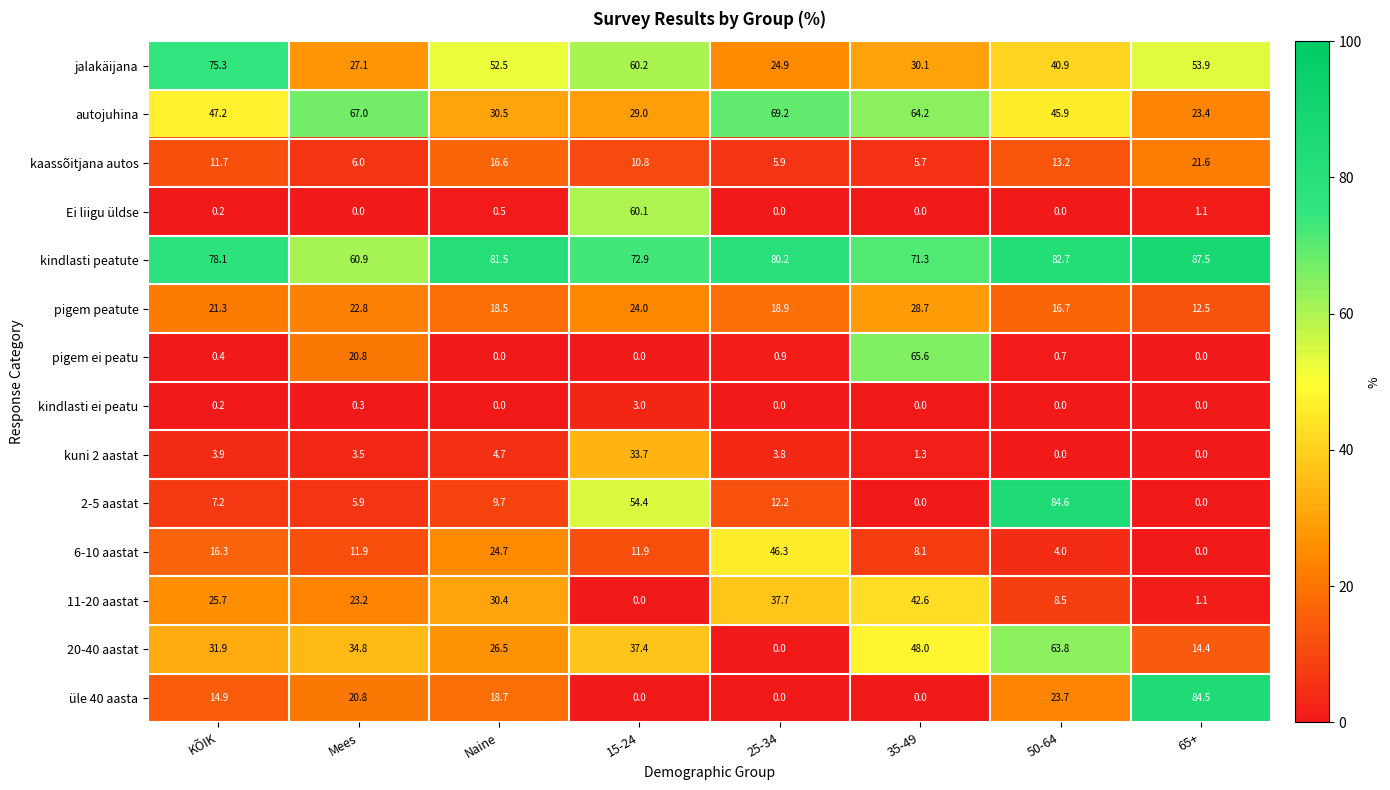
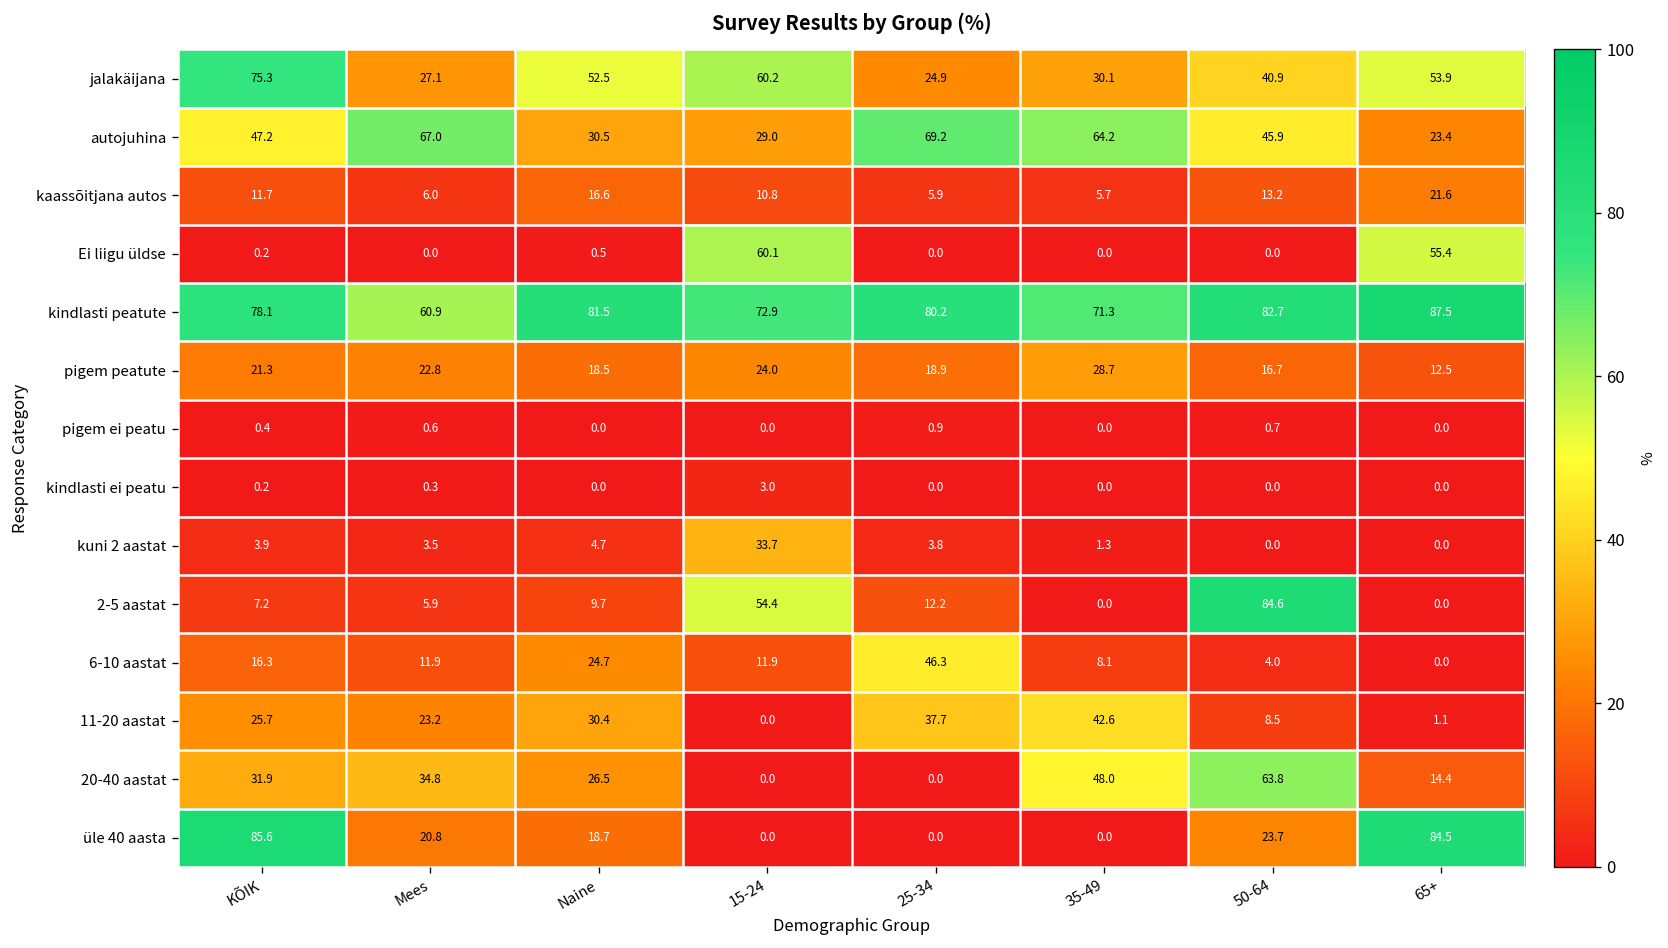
  {
    "jalakäijana": {
      "KÕIK": 75.3,
      "Mees": 27.1,
      "Naine": 52.5,
      "15-24": 60.2,
      "25-34": 24.9,
      "35-49": 30.1,
      "50-64": 40.9,
      "65+": 53.9
    },
    "autojuhina": {
      "KÕIK": 47.2,
      "Mees": 67.0,
      "Naine": 30.5,
      "15-24": 29.0,
      "25-34": 69.2,
      "35-49": 64.2,
      "50-64": 45.9,
      "65+": 23.4
    },
    "kaassõitjana autos": {
      "KÕIK": 11.7,
      "Mees": 6.0,
      "Naine": 16.6,
      "15-24": 10.8,
      "25-34": 5.9,
      "35-49": 5.7,
      "50-64": 13.2,
      "65+": 21.6
    },
    "Ei liigu üldse": {
      "KÕIK": 0.2,
      "Mees": 0.0,
      "Naine": 0.5,
      "15-24": 60.1,
      "25-34": 0.0,
      "35-49": 0.0,
      "50-64": 0.0,
-     "65+": 1.1
+     "65+": 55.4
    },
    "kindlasti peatute": {
      "KÕIK": 78.1,
      "Mees": 60.9,
      "Naine": 81.5,
      "15-24": 72.9,
      "25-34": 80.2,
      "35-49": 71.3,
      "50-64": 82.7,
      "65+": 87.5
    },
    "pigem peatute": {
      "KÕIK": 21.3,
      "Mees": 22.8,
      "Naine": 18.5,
      "15-24": 24.0,
      "25-34": 18.9,
      "35-49": 28.7,
      "50-64": 16.7,
      "65+": 12.5
    },
    "pigem ei peatu": {
      "KÕIK": 0.4,
-     "Mees": 20.8,
+     "Mees": 0.6,
      "Naine": 0.0,
      "15-24": 0.0,
      "25-34": 0.9,
-     "35-49": 65.6,
+     "35-49": 0.0,
      "50-64": 0.7,
      "65+": 0.0
    },
    "kindlasti ei peatu": {
      "KÕIK": 0.2,
      "Mees": 0.3,
      "Naine": 0.0,
      "15-24": 3.0,
      "25-34": 0.0,
      "35-49": 0.0,
      "50-64": 0.0,
      "65+": 0.0
    },
    "kuni 2 aastat": {
      "KÕIK": 3.9,
      "Mees": 3.5,
      "Naine": 4.7,
      "15-24": 33.7,
      "25-34": 3.8,
      "35-49": 1.3,
      "50-64": 0.0,
      "65+": 0.0
    },
    "2-5 aastat": {
      "KÕIK": 7.2,
      "Mees": 5.9,
      "Naine": 9.7,
      "15-24": 54.4,
      "25-34": 12.2,
      "35-49": 0.0,
      "50-64": 84.6,
      "65+": 0.0
    },
    "6-10 aastat": {
      "KÕIK": 16.3,
      "Mees": 11.9,
      "Naine": 24.7,
      "15-24": 11.9,
      "25-34": 46.3,
      "35-49": 8.1,
      "50-64": 4.0,
      "65+": 0.0
    },
    "11-20 aastat": {
      "KÕIK": 25.7,
      "Mees": 23.2,
      "Naine": 30.4,
      "15-24": 0.0,
      "25-34": 37.7,
      "35-49": 42.6,
      "50-64": 8.5,
      "65+": 1.1
    },
    "20-40 aastat": {
      "KÕIK": 31.9,
      "Mees": 34.8,
      "Naine": 26.5,
-     "15-24": 37.4,
+     "15-24": 0.0,
      "25-34": 0.0,
      "35-49": 48.0,
      "50-64": 63.8,
      "65+": 14.4
    },
    "üle 40 aasta": {
-     "KÕIK": 14.9,
+     "KÕIK": 85.6,
      "Mees": 20.8,
      "Naine": 18.7,
      "15-24": 0.0,
      "25-34": 0.0,
      "35-49": 0.0,
      "50-64": 23.7,
      "65+": 84.5
    }
  }
